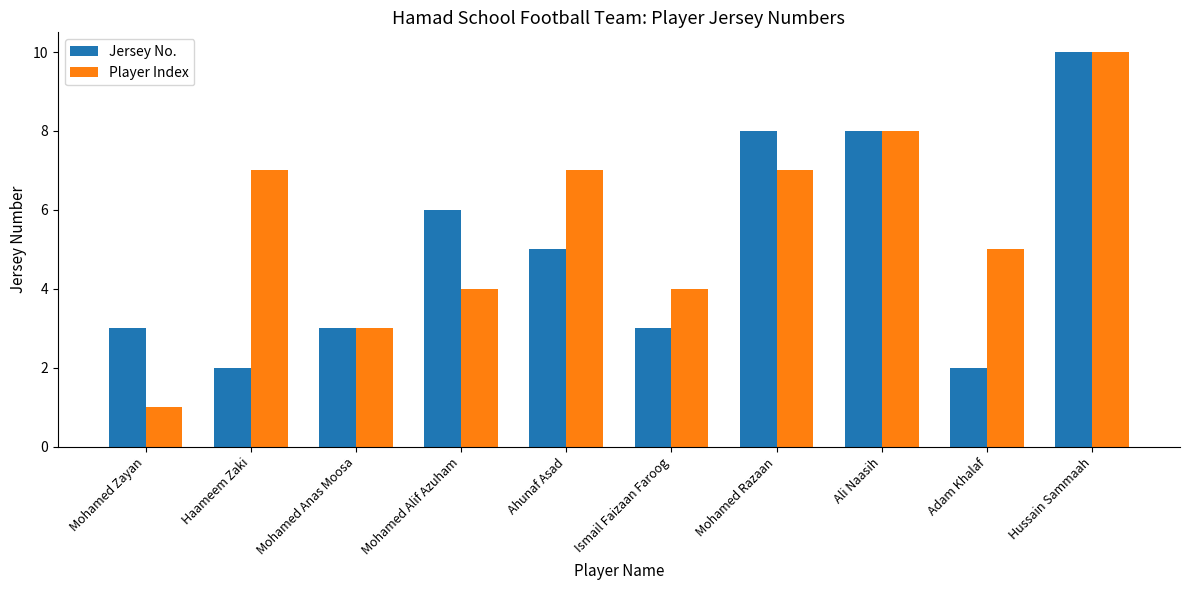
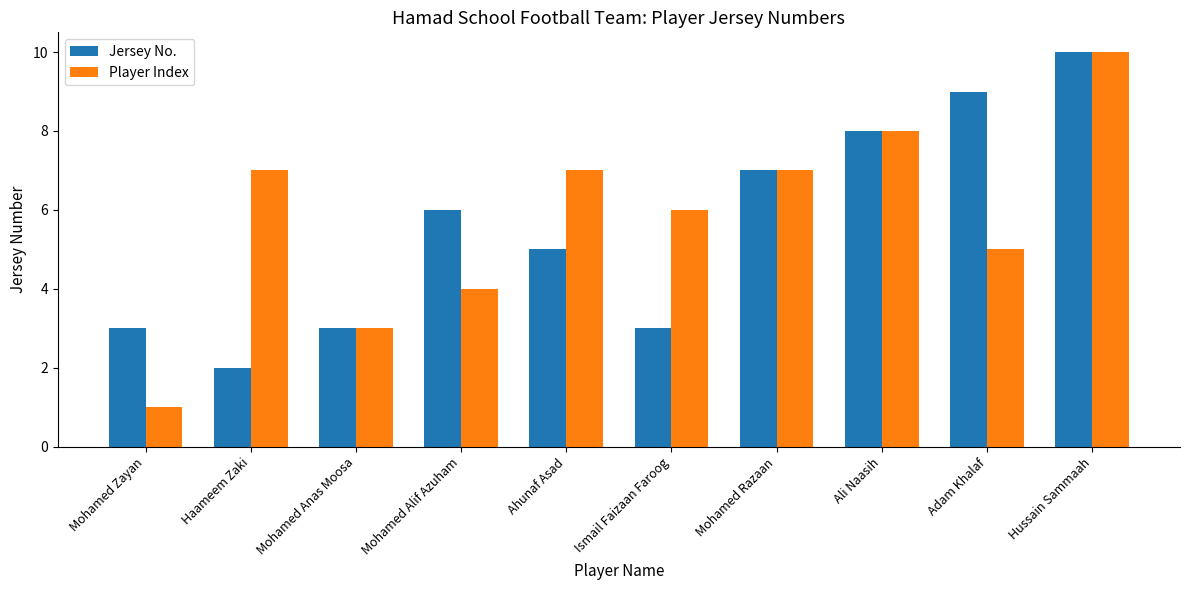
  {
    "Jersey No.": {
      "Mohamed Zayan": 3,
      "Haameem Zaki": 2,
      "Mohamed Anas Moosa": 3,
      "Mohamed Alif Azuham": 6,
      "Ahunaf Asad": 5,
      "Ismail Faizaan Faroog": 3,
-     "Mohamed Razaan": 8,
+     "Mohamed Razaan": 7,
      "Ali Naasih": 8,
-     "Adam Khalaf": 2,
+     "Adam Khalaf": 9,
      "Hussain Sammaah": 10
    },
    "Player Index": {
      "Mohamed Zayan": 1,
      "Haameem Zaki": 7,
      "Mohamed Anas Moosa": 3,
      "Mohamed Alif Azuham": 4,
      "Ahunaf Asad": 7,
-     "Ismail Faizaan Faroog": 4,
+     "Ismail Faizaan Faroog": 6,
      "Mohamed Razaan": 7,
      "Ali Naasih": 8,
      "Adam Khalaf": 5,
      "Hussain Sammaah": 10
    }
  }
